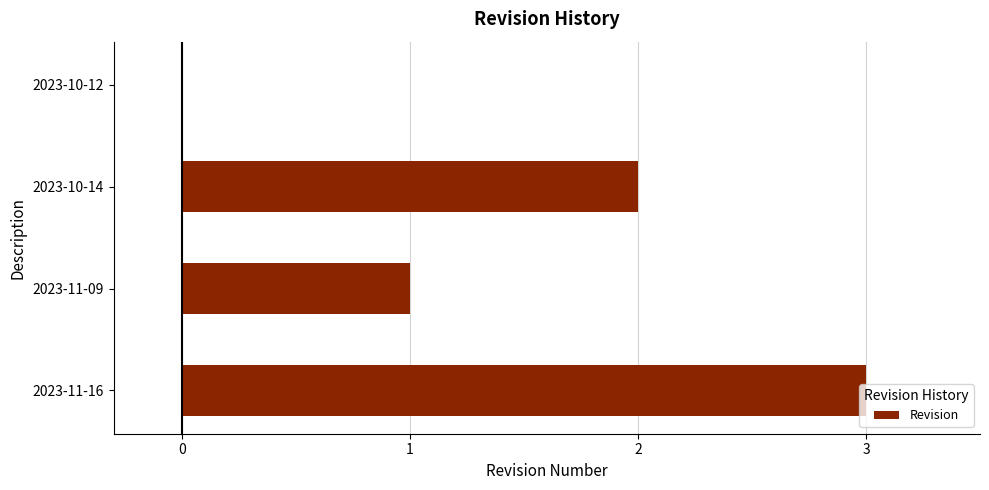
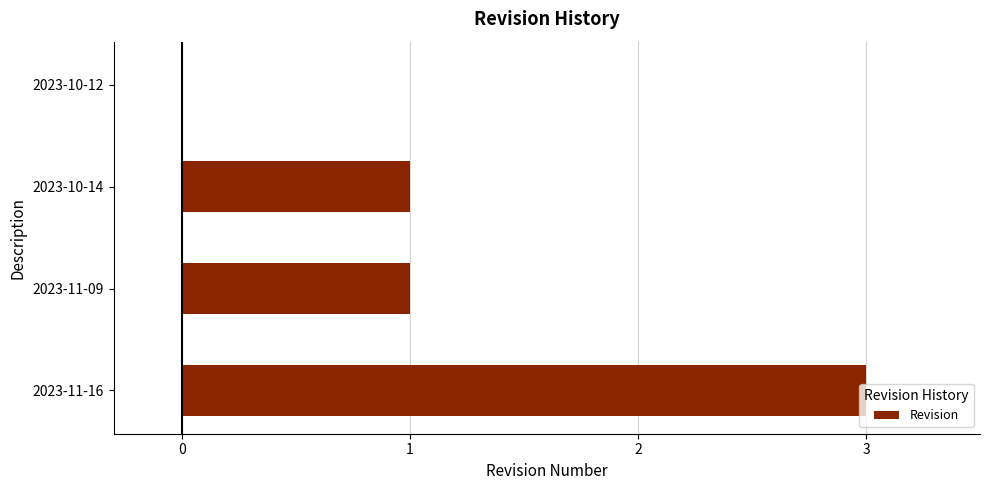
  {
    "2023-10-12": 0,
-   "2023-10-14": 2,
+   "2023-10-14": 1,
    "2023-11-09": 1
  }
